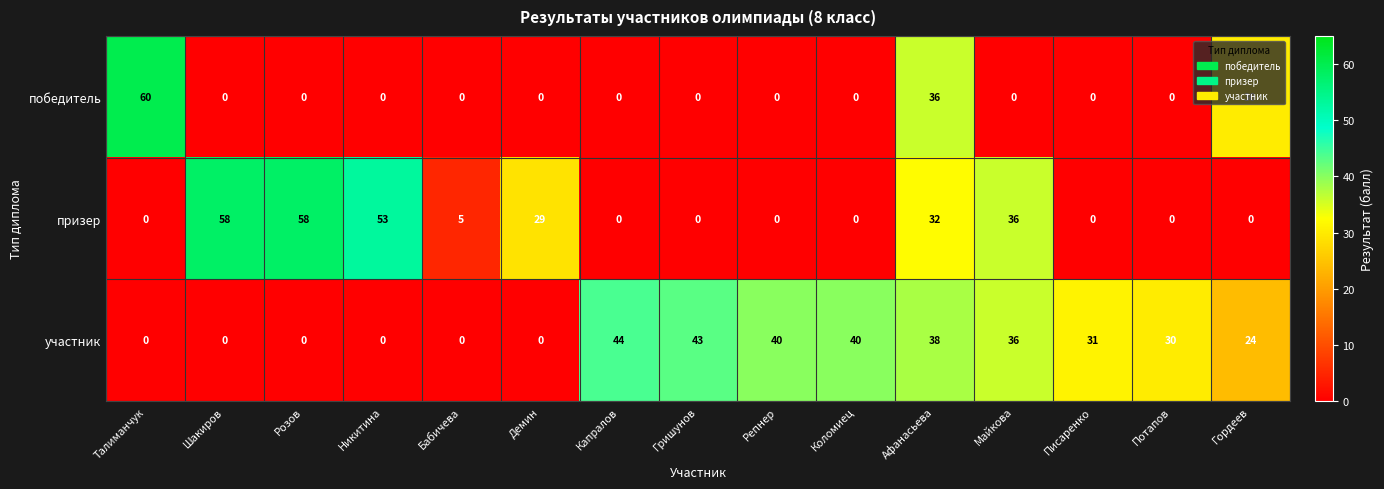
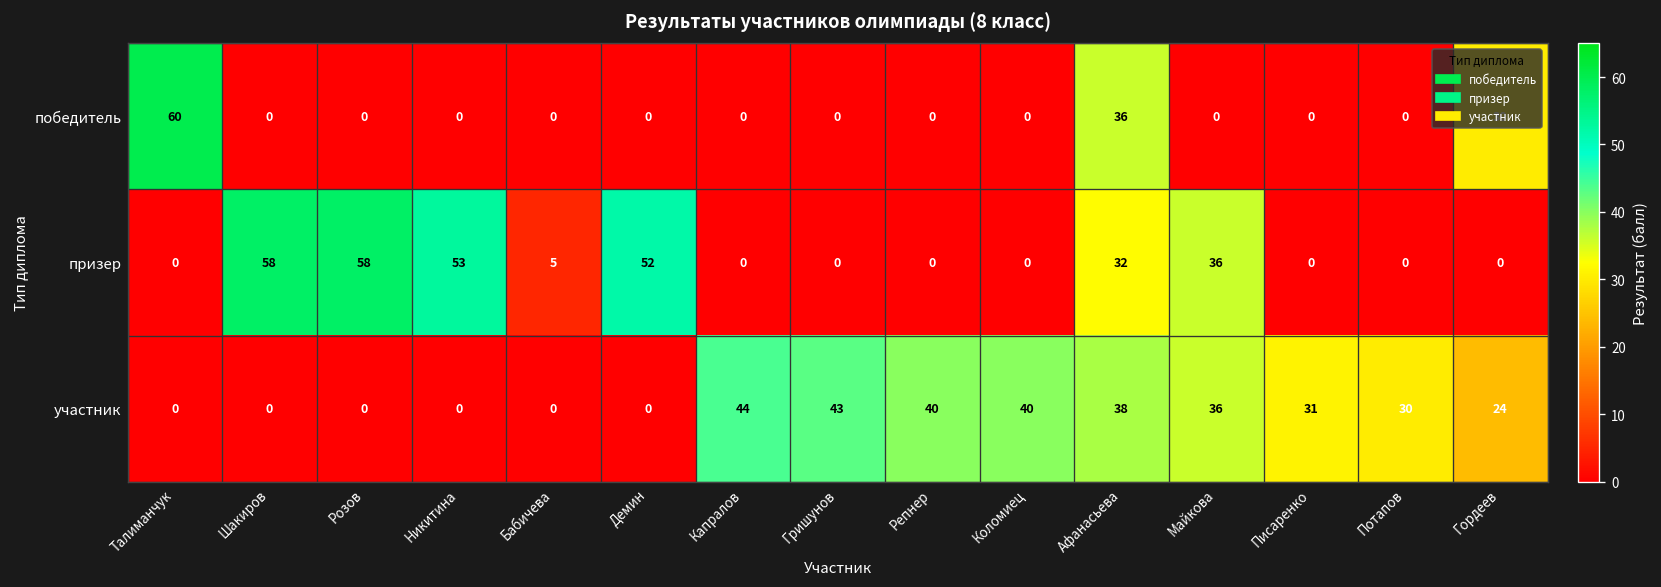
  {
    "победитель": {
      "Талиманчук": 60,
      "Шакиров": 0,
      "Розов": 0,
      "Никитина": 0,
      "Бабичева": 0,
      "Демин": 0,
      "Капралов": 0,
      "Гришунов": 0,
      "Репнер": 0,
      "Коломиец": 0,
      "Афанасьева": 36,
      "Майкова": 0,
      "Писаренко": 0,
      "Потапов": 0
    },
    "призер": {
      "Талиманчук": 0,
      "Шакиров": 58,
      "Розов": 58,
      "Никитина": 53,
      "Бабичева": 5,
-     "Демин": 29,
+     "Демин": 52,
      "Капралов": 0,
      "Гришунов": 0,
      "Репнер": 0,
      "Коломиец": 0,
      "Афанасьева": 32,
      "Майкова": 36,
      "Писаренко": 0,
      "Потапов": 0,
      "Гордеев": 0
    },
    "участник": {
      "Талиманчук": 0,
      "Шакиров": 0,
      "Розов": 0,
      "Никитина": 0,
      "Бабичева": 0,
      "Демин": 0,
      "Капралов": 44,
      "Гришунов": 43,
      "Репнер": 40,
      "Коломиец": 40,
      "Афанасьева": 38,
      "Майкова": 36,
      "Писаренко": 31,
      "Потапов": 30,
      "Гордеев": 24
    }
  }
